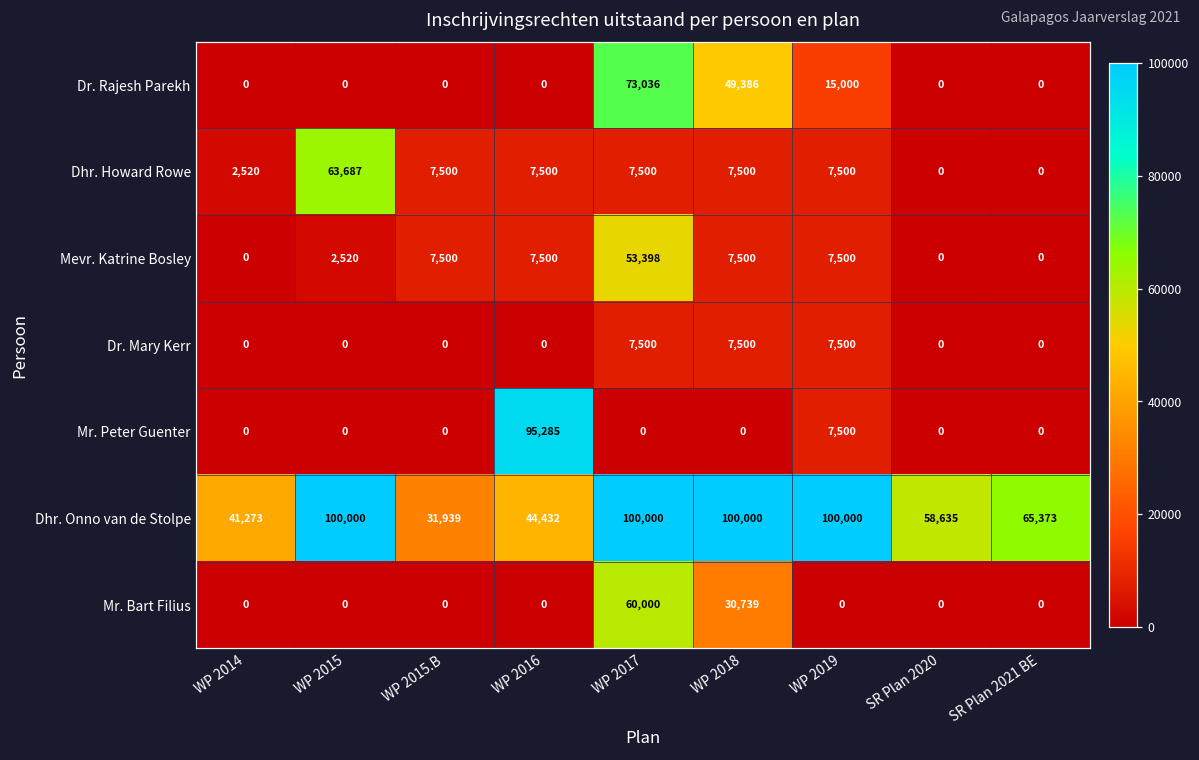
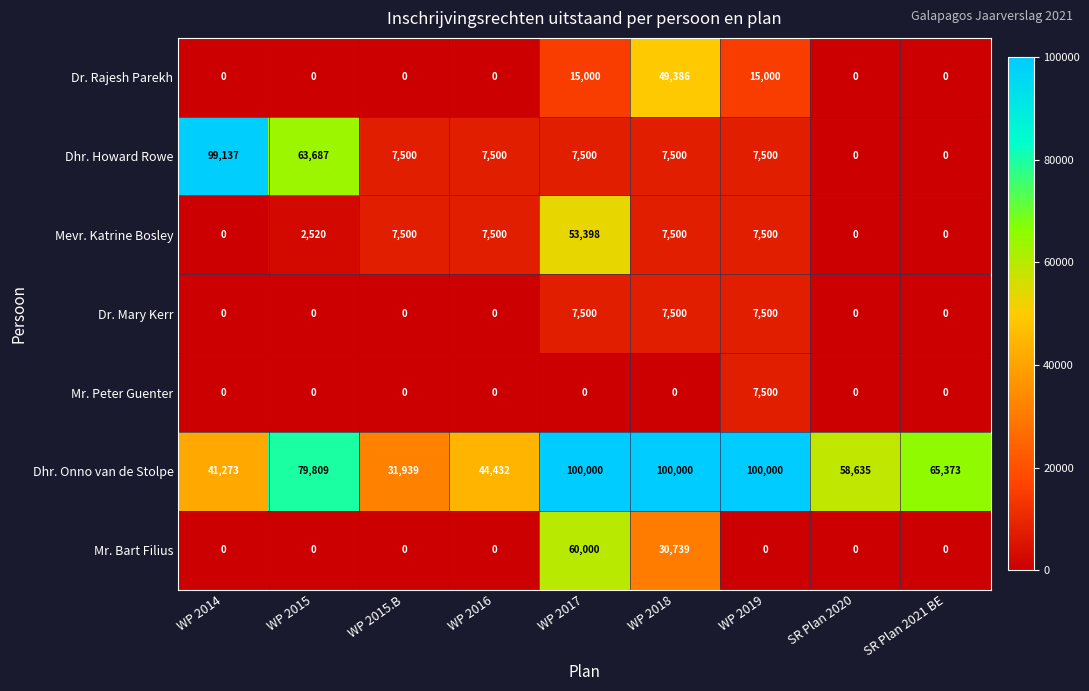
  {
    "Dr. Rajesh Parekh": {
      "WP 2014": "0",
      "WP 2015": "0",
      "WP 2015.B": "0",
      "WP 2016": "0",
-     "WP 2017": "73,036",
+     "WP 2017": "15,000",
      "WP 2018": "49,386",
      "WP 2019": "15,000",
      "SR Plan 2020": "0",
      "SR Plan 2021 BE": "0"
    },
    "Dhr. Howard Rowe": {
-     "WP 2014": "2,520",
+     "WP 2014": "99,137",
      "WP 2015": "63,687",
      "WP 2015.B": "7,500",
      "WP 2016": "7,500",
      "WP 2017": "7,500",
      "WP 2018": "7,500",
      "WP 2019": "7,500",
      "SR Plan 2020": "0",
      "SR Plan 2021 BE": "0"
    },
    "Mevr. Katrine Bosley": {
      "WP 2014": "0",
      "WP 2015": "2,520",
      "WP 2015.B": "7,500",
      "WP 2016": "7,500",
      "WP 2017": "53,398",
      "WP 2018": "7,500",
      "WP 2019": "7,500",
      "SR Plan 2020": "0",
      "SR Plan 2021 BE": "0"
    },
    "Dr. Mary Kerr": {
      "WP 2014": "0",
      "WP 2015": "0",
      "WP 2015.B": "0",
      "WP 2016": "0",
      "WP 2017": "7,500",
      "WP 2018": "7,500",
      "WP 2019": "7,500",
      "SR Plan 2020": "0",
      "SR Plan 2021 BE": "0"
    },
    "Mr. Peter Guenter": {
      "WP 2014": "0",
      "WP 2015": "0",
      "WP 2015.B": "0",
-     "WP 2016": "95,285",
+     "WP 2016": "0",
      "WP 2017": "0",
      "WP 2018": "0",
      "WP 2019": "7,500",
      "SR Plan 2020": "0",
      "SR Plan 2021 BE": "0"
    },
    "Dhr. Onno van de Stolpe": {
      "WP 2014": "41,273",
-     "WP 2015": "100,000",
+     "WP 2015": "79,809",
      "WP 2015.B": "31,939",
      "WP 2016": "44,432",
      "WP 2017": "100,000",
      "WP 2018": "100,000",
      "WP 2019": "100,000",
      "SR Plan 2020": "58,635",
      "SR Plan 2021 BE": "65,373"
    },
    "Mr. Bart Filius": {
      "WP 2014": "0",
      "WP 2015": "0",
      "WP 2015.B": "0",
      "WP 2016": "0",
      "WP 2017": "60,000",
      "WP 2018": "30,739",
      "WP 2019": "0",
      "SR Plan 2020": "0",
      "SR Plan 2021 BE": "0"
    }
  }
